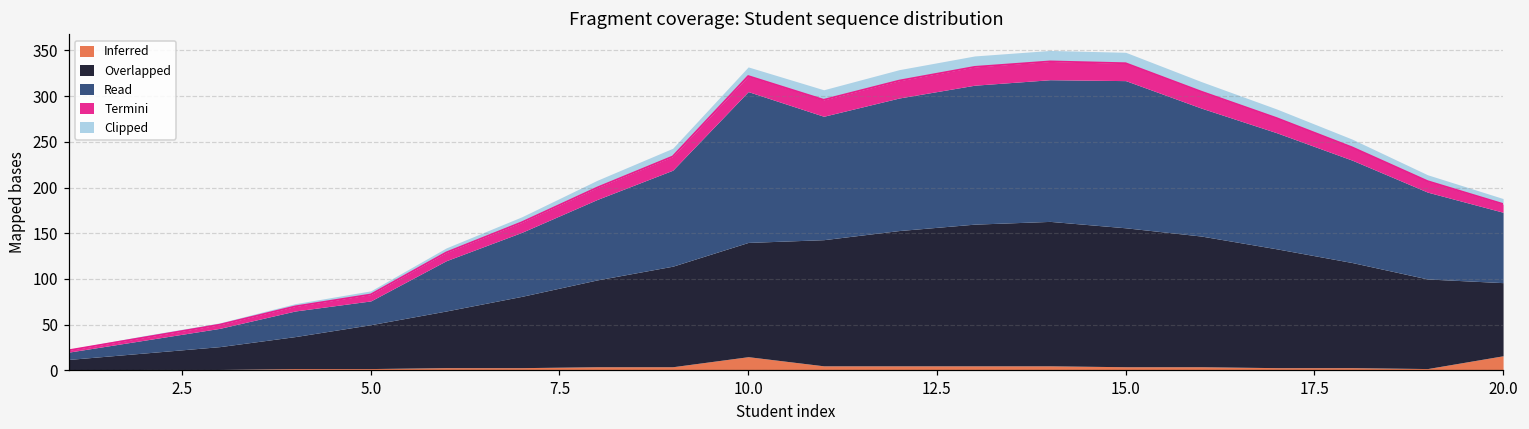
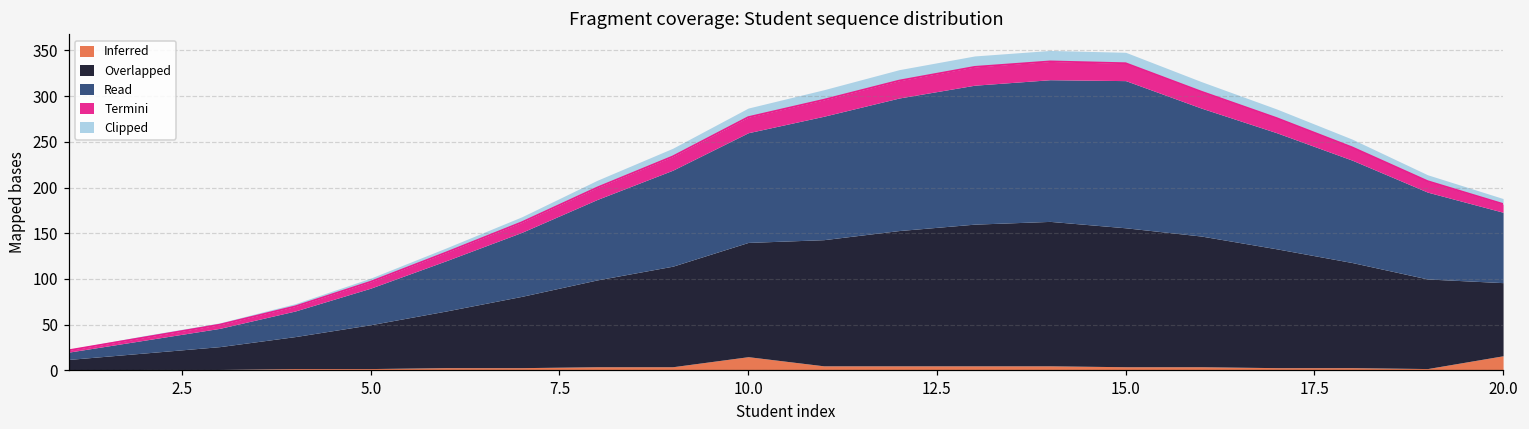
  {
    "Inferred": {
      "10.0": 20,
      "15.0": 0,
      "20.0": 20
    },
    "Overlapped": {
      "5.0": 50,
      "10.0": 130,
      "15.0": 150,
      "20.0": 80
    },
    "Read": {
-     "5.0": 30,
-     "10.0": 170,
+     "5.0": 40,
+     "10.0": 120,
      "15.0": 160,
      "20.0": 80
    },
    "Termini": {
      "5.0": 10,
      "10.0": 20,
      "15.0": 20,
      "20.0": 10
    },
    "Clipped": {
      "5.0": 0,
      "10.0": 10,
      "15.0": 10,
      "20.0": 10
    }
  }
